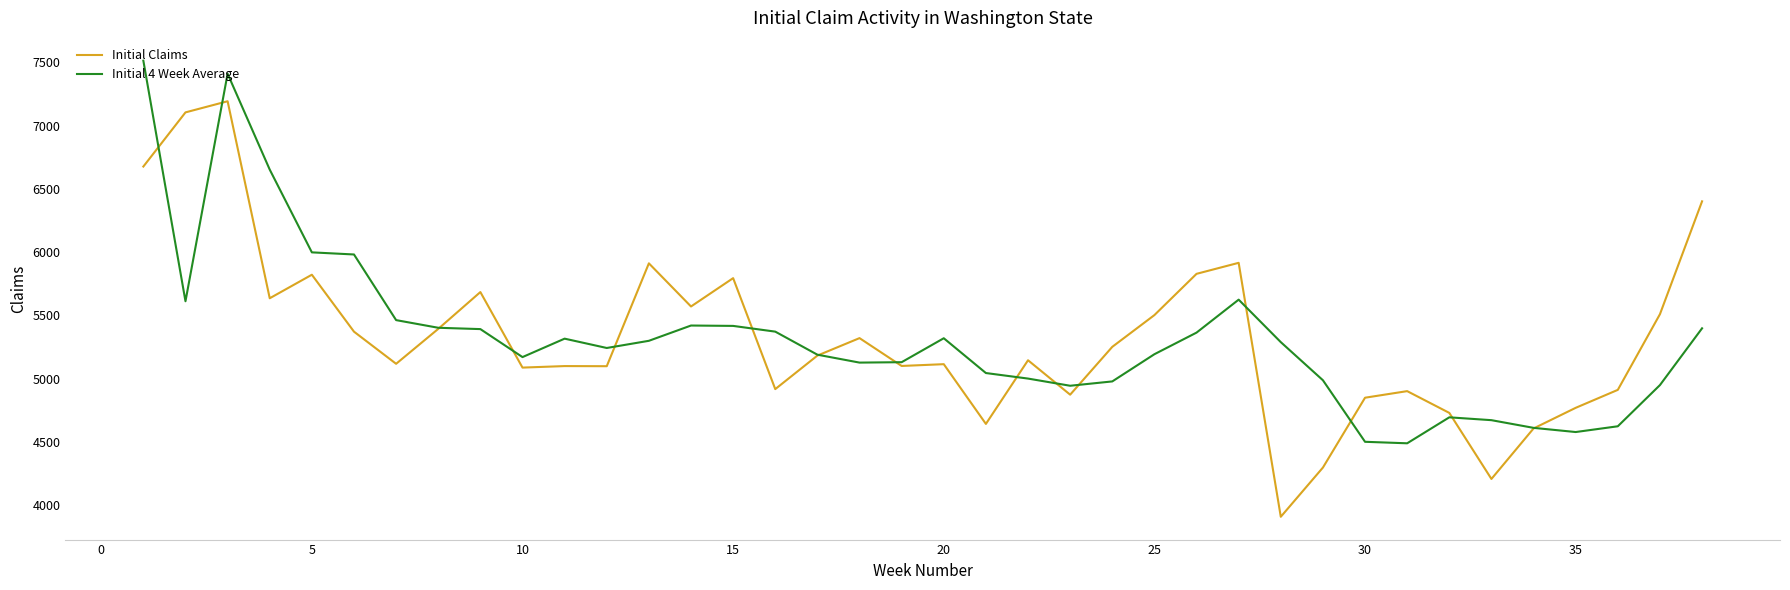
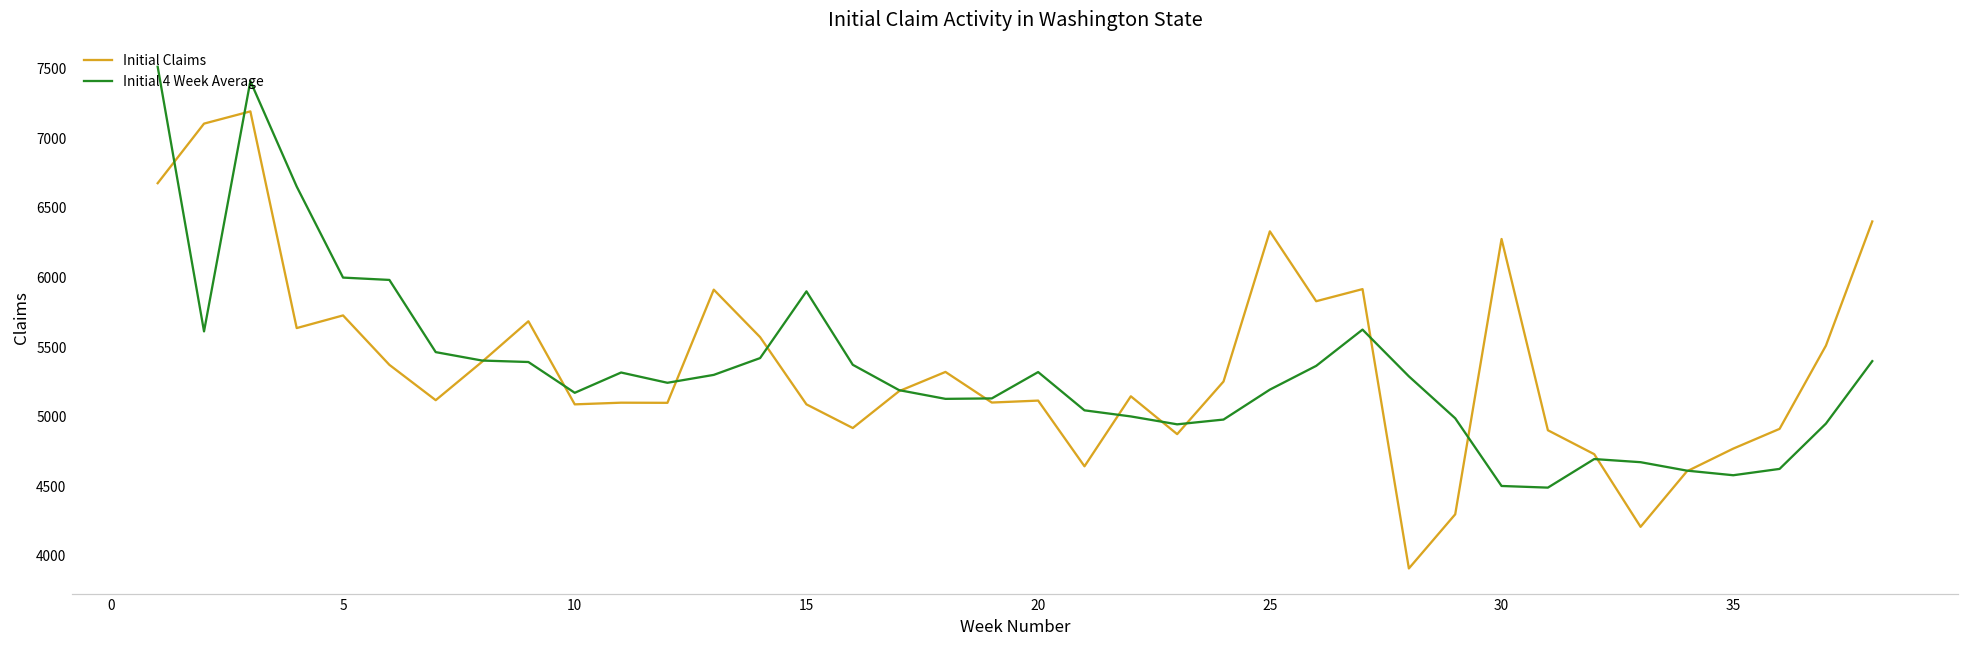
  {
    "Initial Claims": {
-     "5": 5820,
+     "5": 5730,
      "10": 5090,
-     "15": 5800,
+     "15": 5090,
      "20": 5120,
-     "25": 5500,
-     "30": 4850,
+     "25": 6330,
+     "30": 6280,
      "35": 4770
    },
    "Initial 4 Week Average": {
      "5": 6000,
      "10": 5170,
-     "15": 5420,
+     "15": 5900,
      "20": 5320,
      "25": 5190,
      "30": 4500,
      "35": 4580
    }
  }
